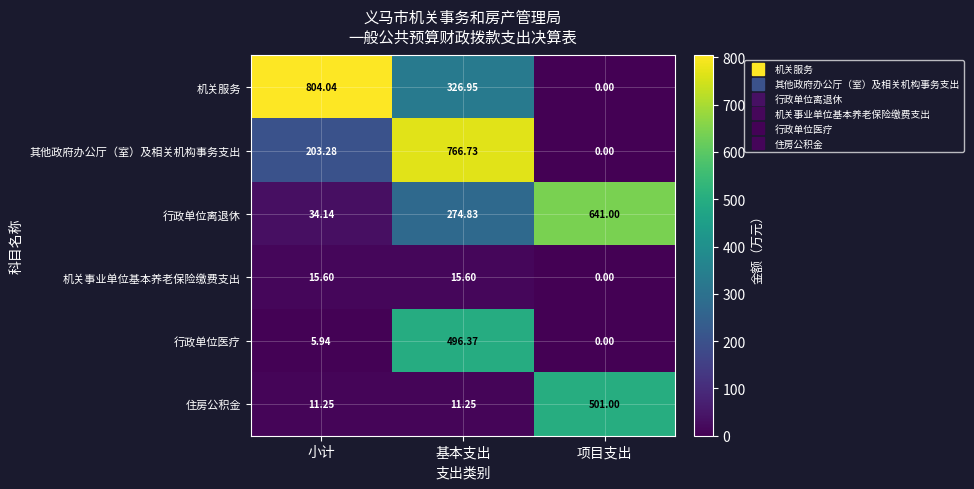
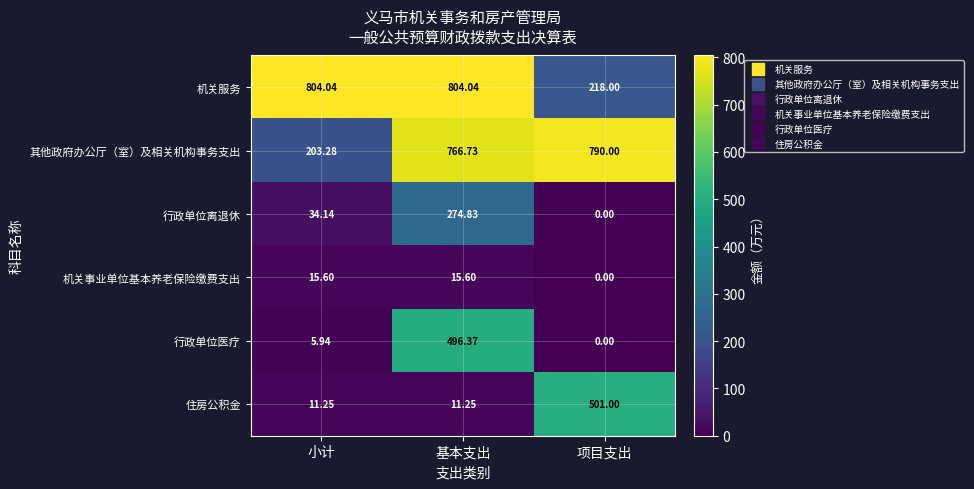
  {
    "机关服务": {
      "小计": 804.04,
-     "基本支出": 326.95,
-     "项目支出": 0.00
+     "基本支出": 804.04,
+     "项目支出": 218.00
    },
    "其他政府办公厅（室）及相关机构事务支出": {
      "小计": 203.28,
      "基本支出": 766.73,
-     "项目支出": 0.00
+     "项目支出": 790.00
    },
    "行政单位离退休": {
      "小计": 34.14,
      "基本支出": 274.83,
-     "项目支出": 641.00
+     "项目支出": 0.00
    },
    "机关事业单位基本养老保险缴费支出": {
      "小计": 15.60,
      "基本支出": 15.60,
      "项目支出": 0.00
    },
    "行政单位医疗": {
      "小计": 5.94,
      "基本支出": 496.37,
      "项目支出": 0.00
    },
    "住房公积金": {
      "小计": 11.25,
      "基本支出": 11.25,
      "项目支出": 501.00
    }
  }
